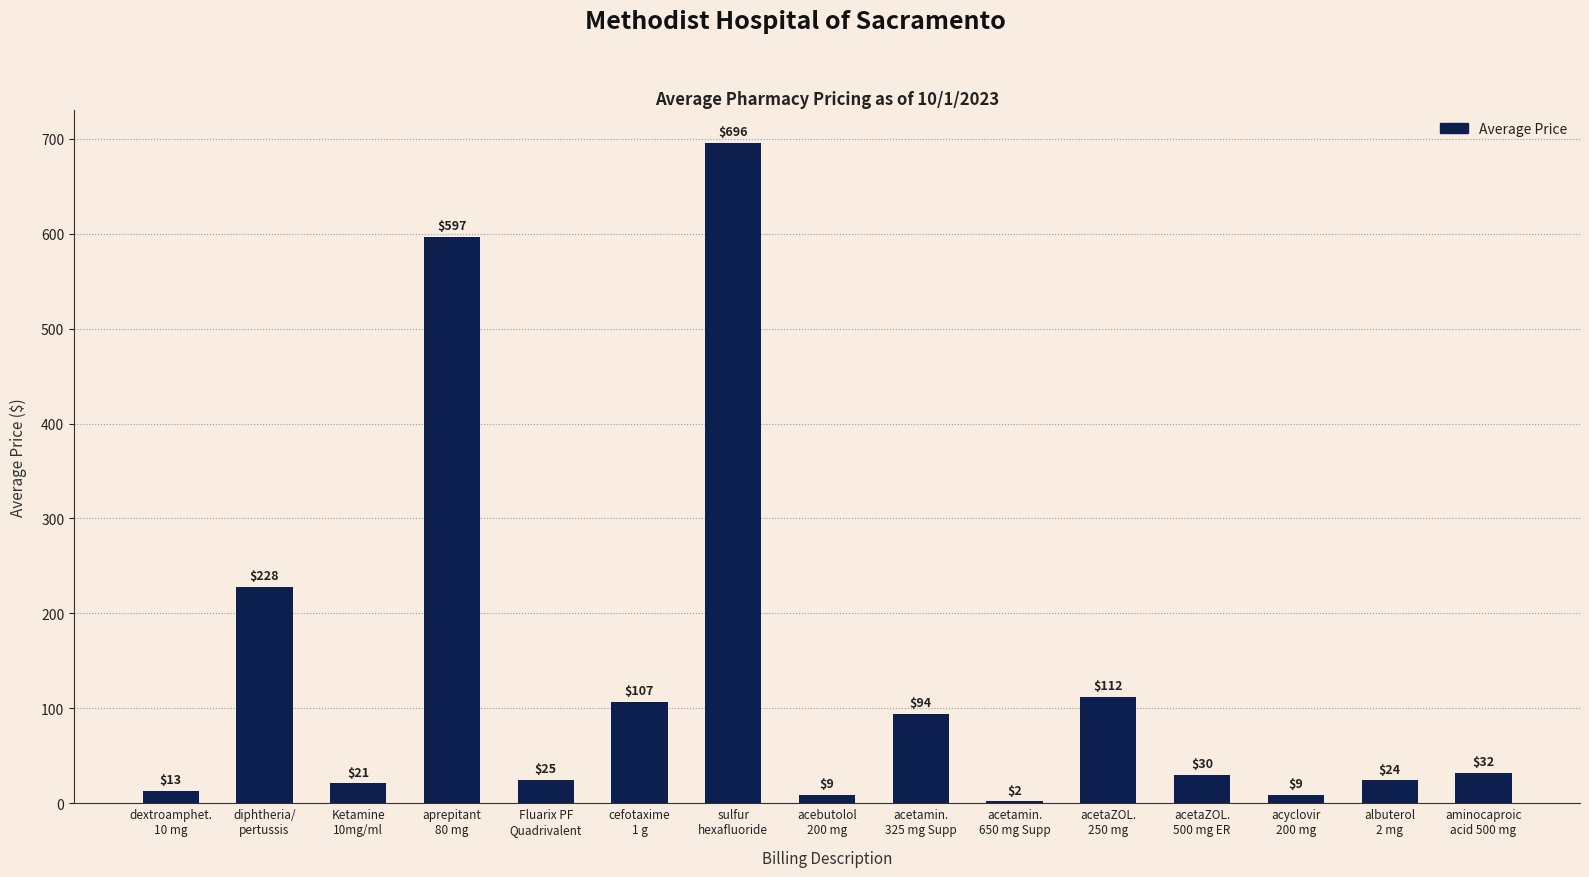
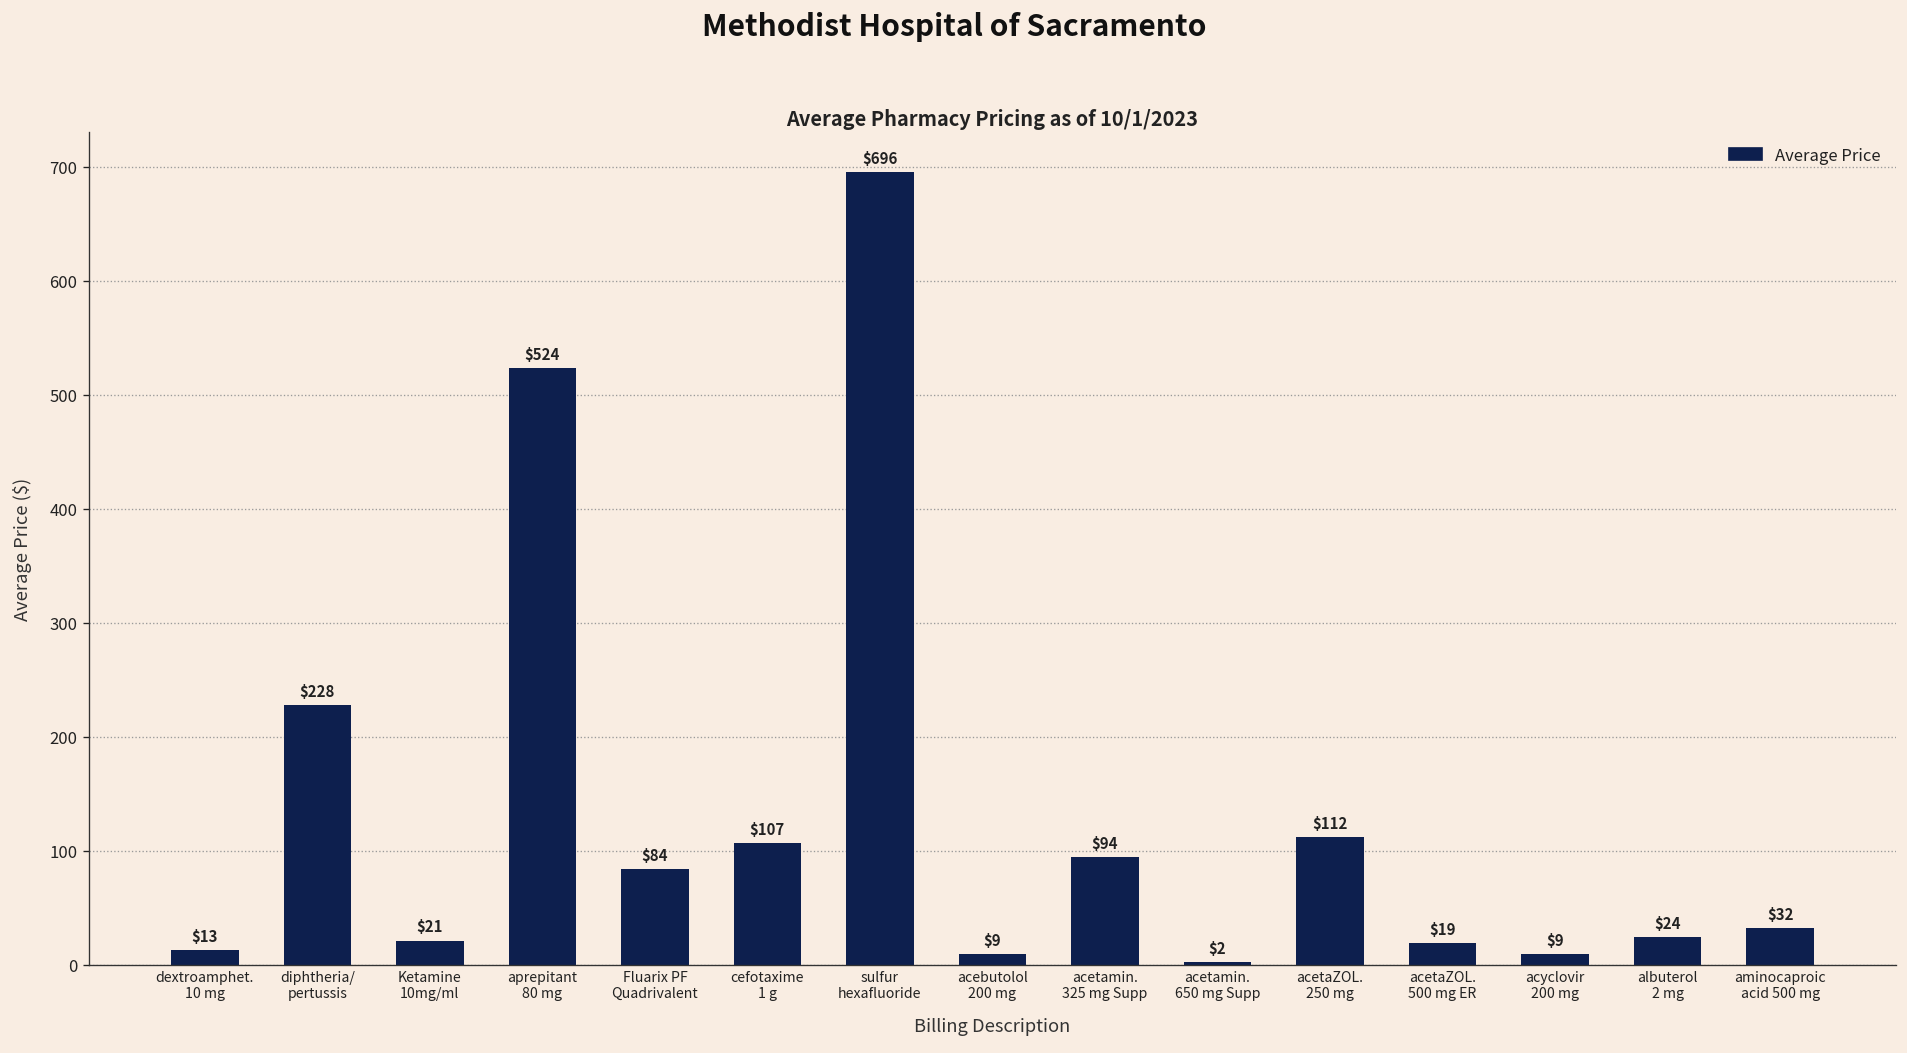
  {
    "dextroamphet. 10 mg": "$13",
    "diphtheria/ pertussis": "$228",
    "Ketamine 10mg/ml": "$21",
-   "aprepitant 80 mg": "$597",
-   "Fluarix PF Quadrivalent": "$25",
+   "aprepitant 80 mg": "$524",
+   "Fluarix PF Quadrivalent": "$84",
    "cefotaxime 1 g": "$107",
    "sulfur hexafluoride": "$696",
    "acebutolol 200 mg": "$9",
    "acetamin. 325 mg Supp": "$94",
    "acetamin. 650 mg Supp": "$2",
    "acetaZOL. 250 mg": "$112",
-   "acetaZOL. 500 mg ER": "$30",
+   "acetaZOL. 500 mg ER": "$19",
    "acyclovir 200 mg": "$9",
    "albuterol 2 mg": "$24",
    "aminocaproic acid 500 mg": "$32"
  }
